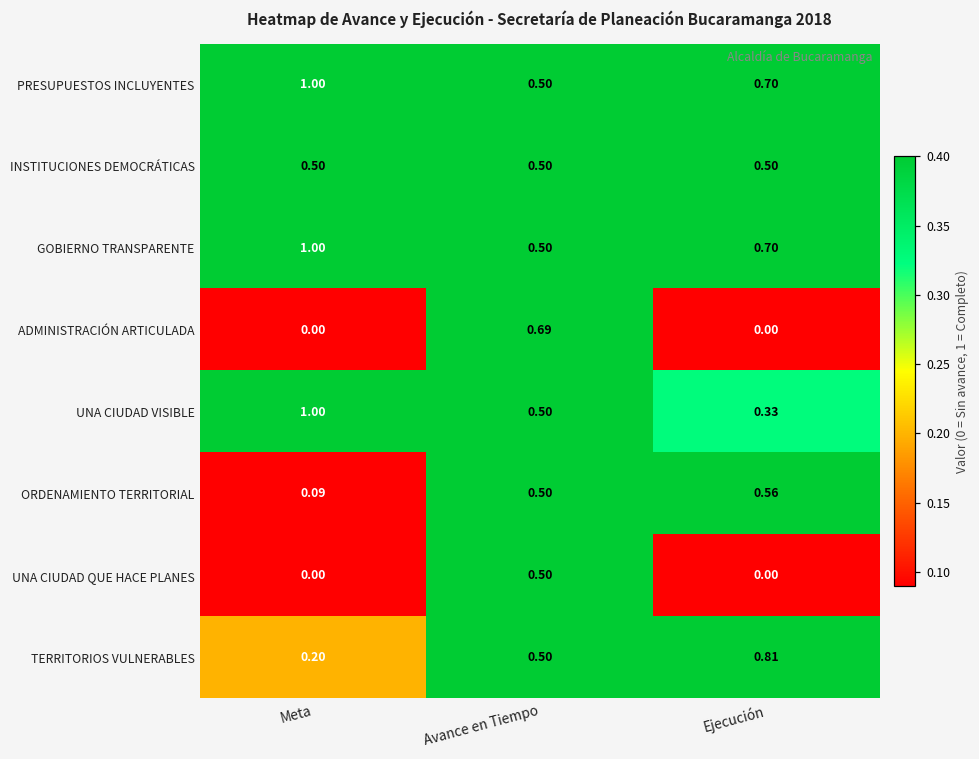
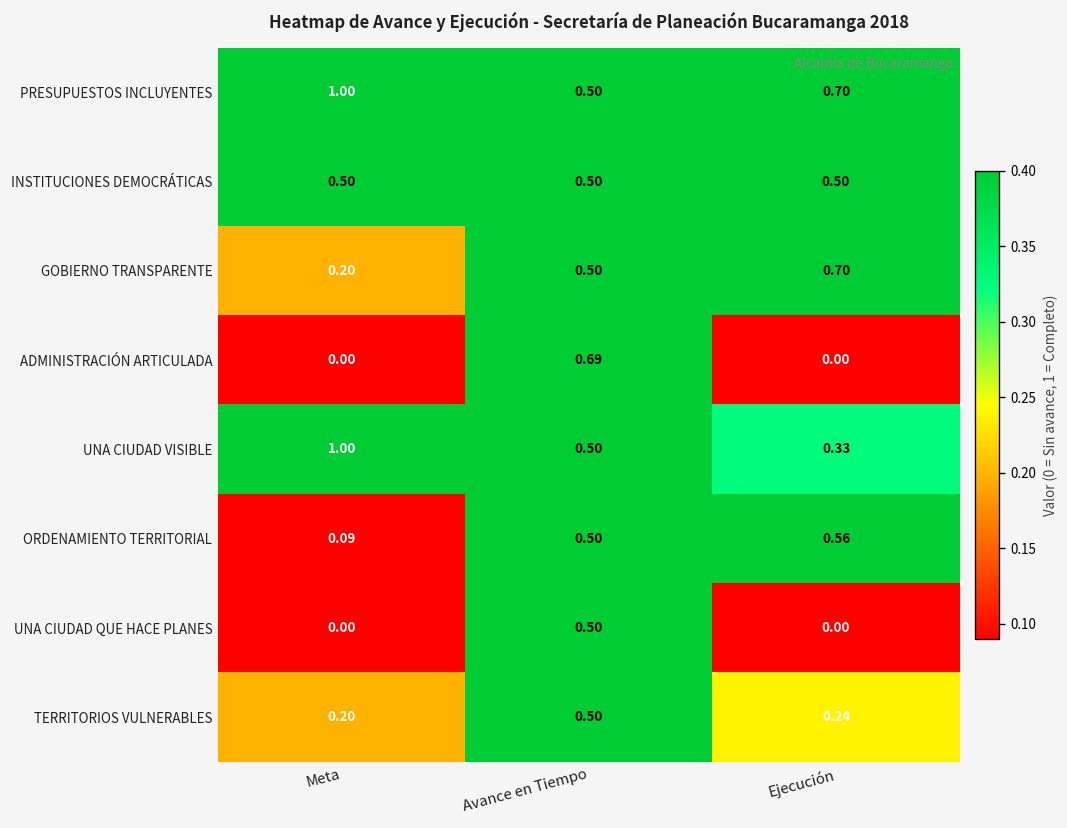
  {
    "PRESUPUESTOS INCLUYENTES": {
      "Meta": 1.00,
      "Avance en Tiempo": 0.50
    },
    "INSTITUCIONES DEMOCRÁTICAS": {
      "Meta": 0.50,
      "Avance en Tiempo": 0.50,
      "Ejecución": 0.50
    },
    "GOBIERNO TRANSPARENTE": {
-     "Meta": 1.00,
+     "Meta": 0.20,
      "Avance en Tiempo": 0.50,
      "Ejecución": 0.70
    },
    "ADMINISTRACIÓN ARTICULADA": {
      "Meta": 0.00,
      "Avance en Tiempo": 0.69,
      "Ejecución": 0.00
    },
    "UNA CIUDAD VISIBLE": {
      "Meta": 1.00,
      "Avance en Tiempo": 0.50,
      "Ejecución": 0.33
    },
    "ORDENAMIENTO TERRITORIAL": {
      "Meta": 0.09,
      "Avance en Tiempo": 0.50,
      "Ejecución": 0.56
    },
    "UNA CIUDAD QUE HACE PLANES": {
      "Meta": 0.00,
      "Avance en Tiempo": 0.50,
      "Ejecución": 0.00
    },
    "TERRITORIOS VULNERABLES": {
      "Meta": 0.20,
      "Avance en Tiempo": 0.50,
-     "Ejecución": 0.81
+     "Ejecución": 0.24
    }
  }
